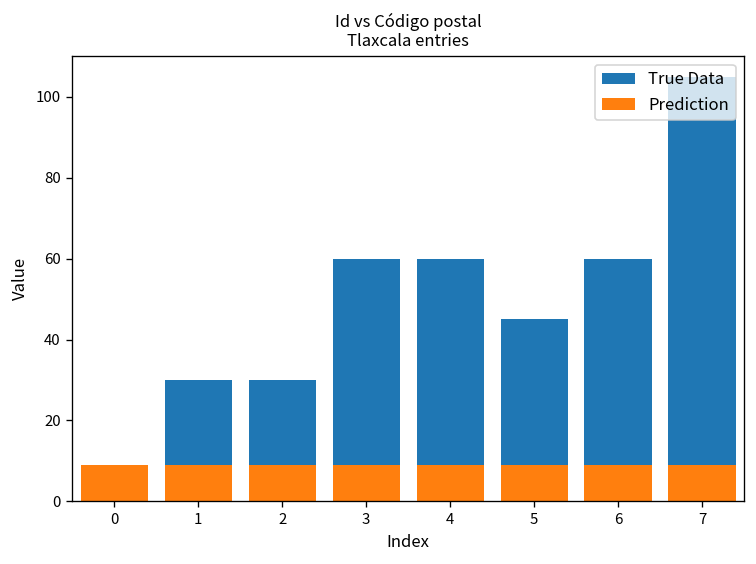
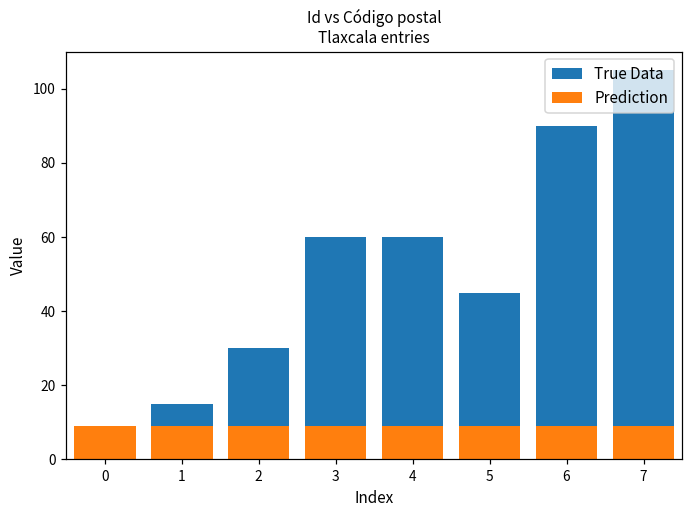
  {
    "True Data": {
      "0": 0,
-     "1": 30,
+     "1": 15,
      "2": 30,
      "3": 60,
      "4": 60,
      "5": 45,
-     "6": 60
+     "6": 90
    },
    "Prediction": {
      "0": 9
    }
  }
